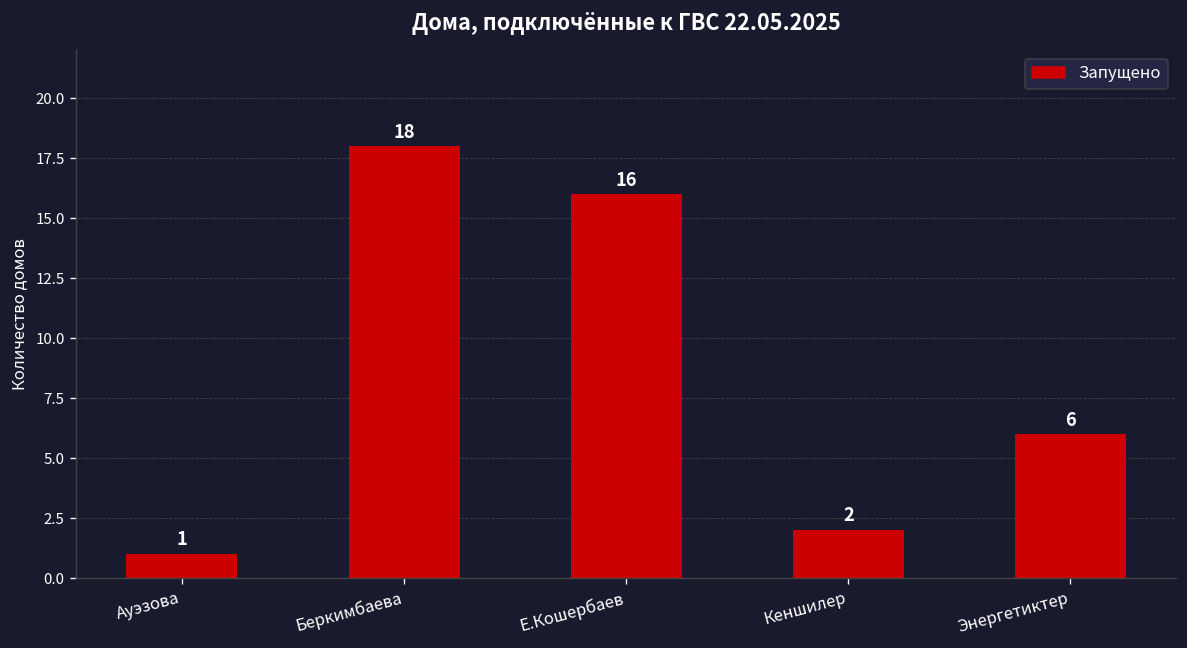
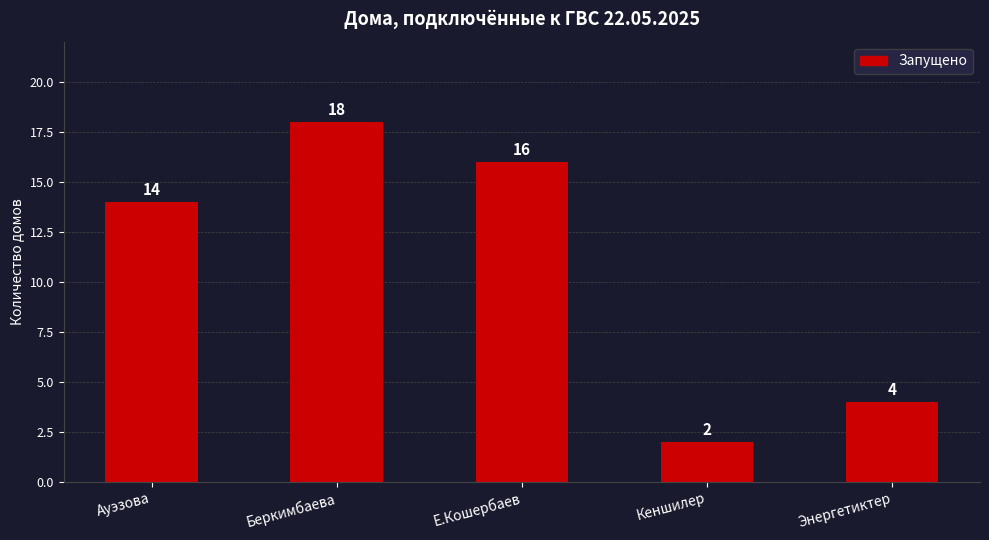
  {
-   "Ауэзова": 1,
+   "Ауэзова": 14,
    "Беркимбаева": 18,
    "Е.Кошербаев": 16,
    "Кеншилер": 2,
-   "Энергетиктер": 6
+   "Энергетиктер": 4
  }
